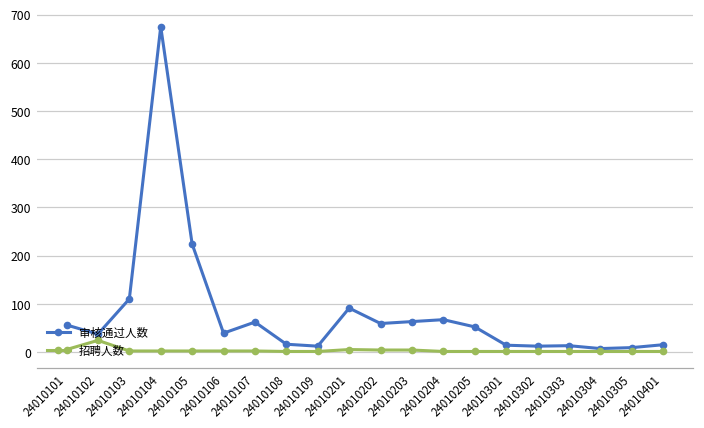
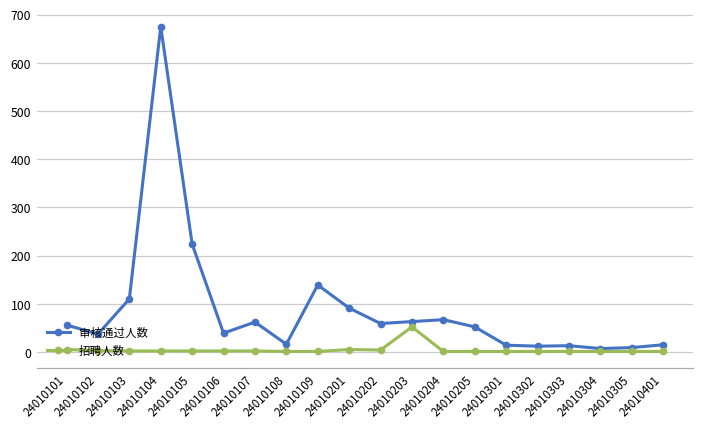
  {
    "审核通过人数": {
      "24010101": 60,
      "24010102": 40,
      "24010103": 110,
      "24010104": 680,
      "24010105": 220,
      "24010106": 40,
      "24010107": 60,
      "24010108": 20,
-     "24010109": 10,
+     "24010109": 140,
      "24010201": 90,
      "24010202": 60,
      "24010203": 60,
      "24010204": 70,
      "24010205": 50,
      "24010301": 10,
      "24010302": 10,
      "24010303": 10,
      "24010304": 10,
      "24010305": 10,
      "24010401": 20
    },
    "招聘人数": {
      "24010101": 10,
-     "24010102": 20,
+     "24010102": 0,
      "24010103": 0,
      "24010104": 0,
      "24010105": 0,
      "24010106": 0,
      "24010107": 0,
      "24010108": 0,
      "24010109": 0,
      "24010201": 10,
      "24010202": 0,
-     "24010203": 0,
+     "24010203": 50,
      "24010204": 0,
      "24010205": 0,
      "24010301": 0,
      "24010302": 0,
      "24010303": 0,
      "24010304": 0,
      "24010305": 0,
      "24010401": 0
    }
  }
